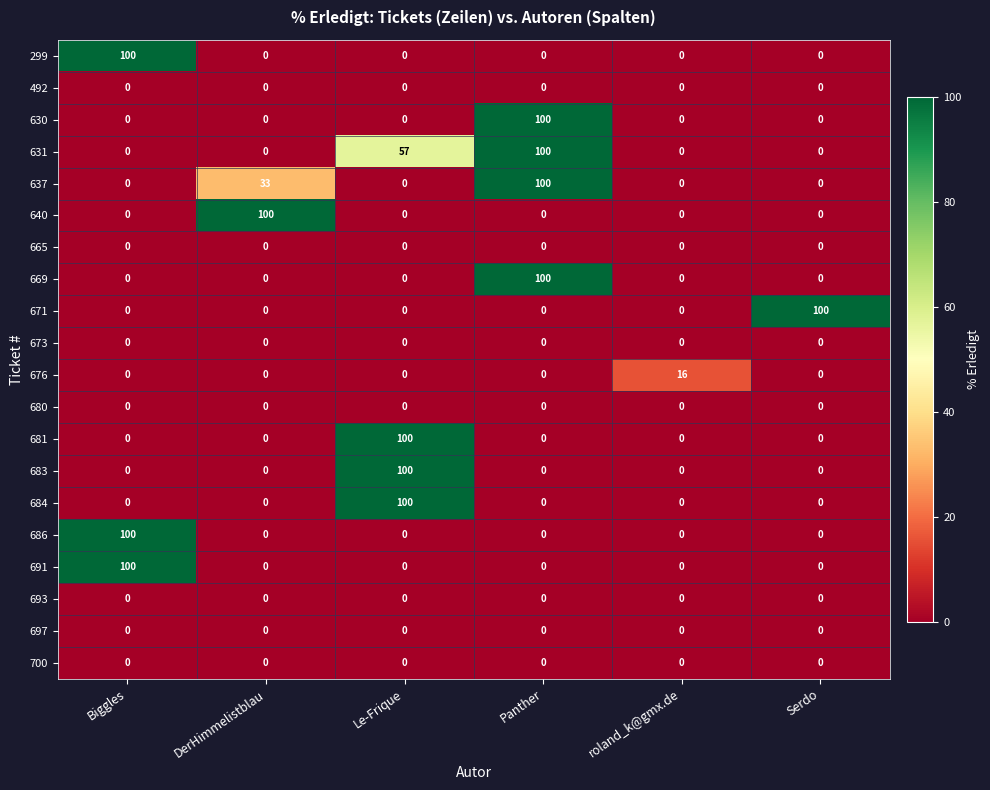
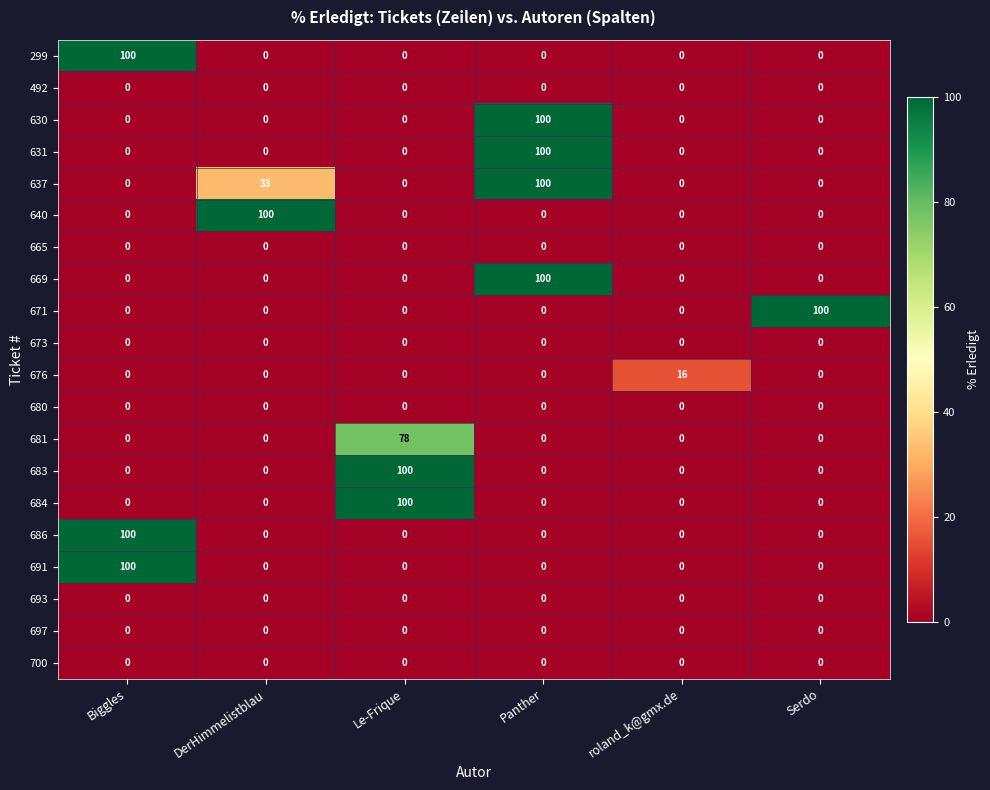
  {
    "299": {
      "Biggles": 100,
      "DerHimmelistblau": 0,
      "Le-Frique": 0,
      "Panther": 0,
      "roland_k@gmx.de": 0,
      "Serdo": 0
    },
    "492": {
      "Biggles": 0,
      "DerHimmelistblau": 0,
      "Le-Frique": 0,
      "Panther": 0,
      "roland_k@gmx.de": 0,
      "Serdo": 0
    },
    "630": {
      "Biggles": 0,
      "DerHimmelistblau": 0,
      "Le-Frique": 0,
      "Panther": 100,
      "roland_k@gmx.de": 0,
      "Serdo": 0
    },
    "631": {
      "Biggles": 0,
      "DerHimmelistblau": 0,
-     "Le-Frique": 57,
+     "Le-Frique": 0,
      "Panther": 100,
      "roland_k@gmx.de": 0,
      "Serdo": 0
    },
    "637": {
      "Biggles": 0,
      "DerHimmelistblau": 33,
      "Le-Frique": 0,
      "Panther": 100,
      "roland_k@gmx.de": 0,
      "Serdo": 0
    },
    "640": {
      "Biggles": 0,
      "DerHimmelistblau": 100,
      "Le-Frique": 0,
      "Panther": 0,
      "roland_k@gmx.de": 0,
      "Serdo": 0
    },
    "665": {
      "Biggles": 0,
      "DerHimmelistblau": 0,
      "Le-Frique": 0,
      "Panther": 0,
      "roland_k@gmx.de": 0,
      "Serdo": 0
    },
    "669": {
      "Biggles": 0,
      "DerHimmelistblau": 0,
      "Le-Frique": 0,
      "Panther": 100,
      "roland_k@gmx.de": 0,
      "Serdo": 0
    },
    "671": {
      "Biggles": 0,
      "DerHimmelistblau": 0,
      "Le-Frique": 0,
      "Panther": 0,
      "roland_k@gmx.de": 0,
      "Serdo": 100
    },
    "673": {
      "Biggles": 0,
      "DerHimmelistblau": 0,
      "Le-Frique": 0,
      "Panther": 0,
      "roland_k@gmx.de": 0,
      "Serdo": 0
    },
    "676": {
      "Biggles": 0,
      "DerHimmelistblau": 0,
      "Le-Frique": 0,
      "Panther": 0,
      "roland_k@gmx.de": 16,
      "Serdo": 0
    },
    "680": {
      "Biggles": 0,
      "DerHimmelistblau": 0,
      "Le-Frique": 0,
      "Panther": 0,
      "roland_k@gmx.de": 0,
      "Serdo": 0
    },
    "681": {
      "Biggles": 0,
      "DerHimmelistblau": 0,
-     "Le-Frique": 100,
+     "Le-Frique": 78,
      "Panther": 0,
      "roland_k@gmx.de": 0,
      "Serdo": 0
    },
    "683": {
      "Biggles": 0,
      "DerHimmelistblau": 0,
      "Le-Frique": 100,
      "Panther": 0,
      "roland_k@gmx.de": 0,
      "Serdo": 0
    },
    "684": {
      "Biggles": 0,
      "DerHimmelistblau": 0,
      "Le-Frique": 100,
      "Panther": 0,
      "roland_k@gmx.de": 0,
      "Serdo": 0
    },
    "686": {
      "Biggles": 100,
      "DerHimmelistblau": 0,
      "Le-Frique": 0,
      "Panther": 0,
      "roland_k@gmx.de": 0,
      "Serdo": 0
    },
    "691": {
      "Biggles": 100,
      "DerHimmelistblau": 0,
      "Le-Frique": 0,
      "Panther": 0,
      "roland_k@gmx.de": 0,
      "Serdo": 0
    },
    "693": {
      "Biggles": 0,
      "DerHimmelistblau": 0,
      "Le-Frique": 0,
      "Panther": 0,
      "roland_k@gmx.de": 0,
      "Serdo": 0
    },
    "697": {
      "Biggles": 0,
      "DerHimmelistblau": 0,
      "Le-Frique": 0,
      "Panther": 0,
      "roland_k@gmx.de": 0,
      "Serdo": 0
    },
    "700": {
      "Biggles": 0,
      "DerHimmelistblau": 0,
      "Le-Frique": 0,
      "Panther": 0,
      "roland_k@gmx.de": 0,
      "Serdo": 0
    }
  }
